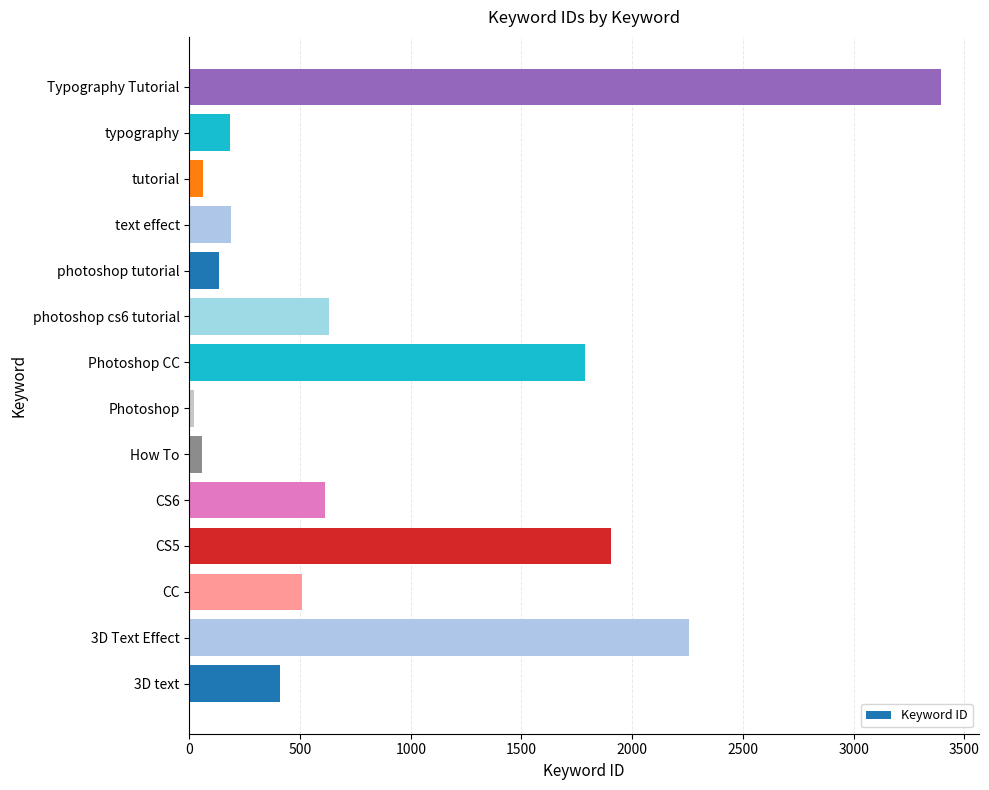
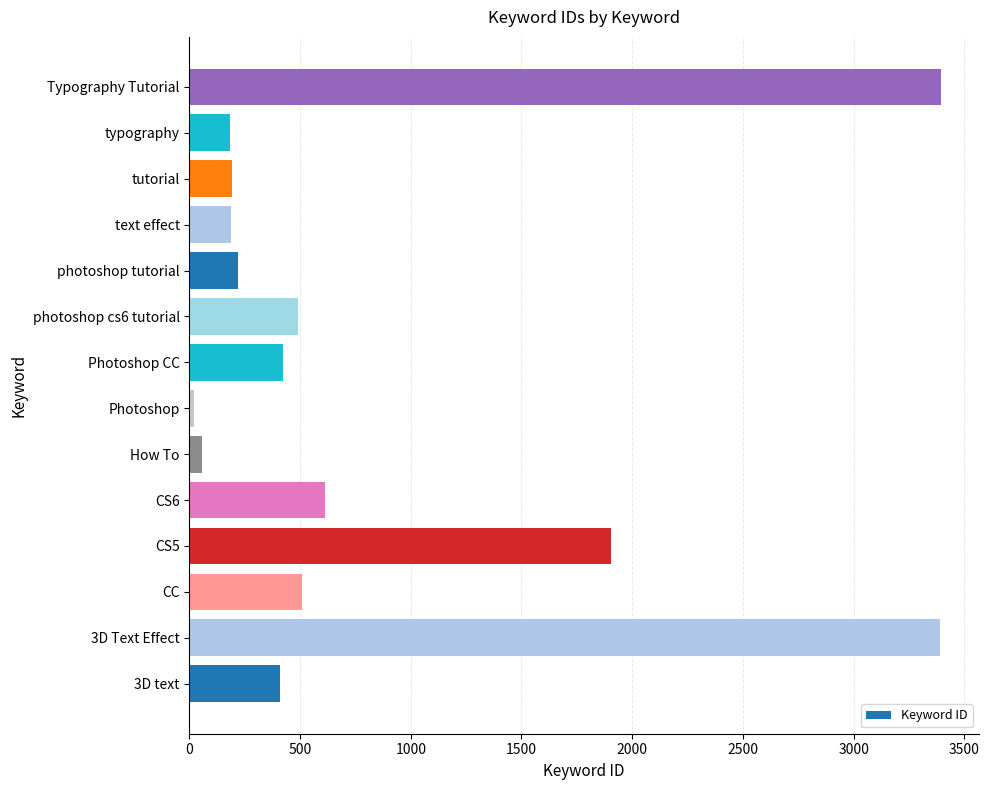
  {
    "Typography Tutorial": 3400,
    "typography": 190,
-   "tutorial": 60,
+   "tutorial": 190,
    "text effect": 190,
-   "photoshop tutorial": 130,
-   "photoshop cs6 tutorial": 630,
-   "Photoshop CC": 1790,
+   "photoshop tutorial": 220,
+   "photoshop cs6 tutorial": 490,
+   "Photoshop CC": 420,
    "Photoshop": 20,
    "How To": 60,
    "CS6": 610,
    "CS5": 1900,
    "CC": 510,
-   "3D Text Effect": 2260,
+   "3D Text Effect": 3390,
    "3D text": 410
  }
